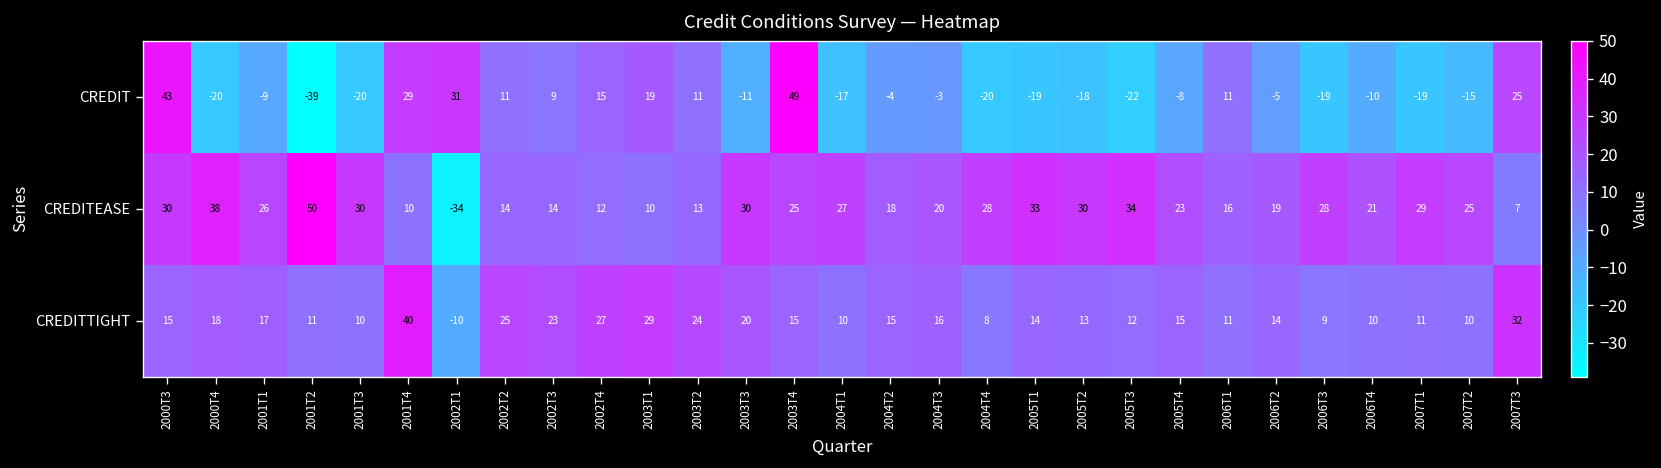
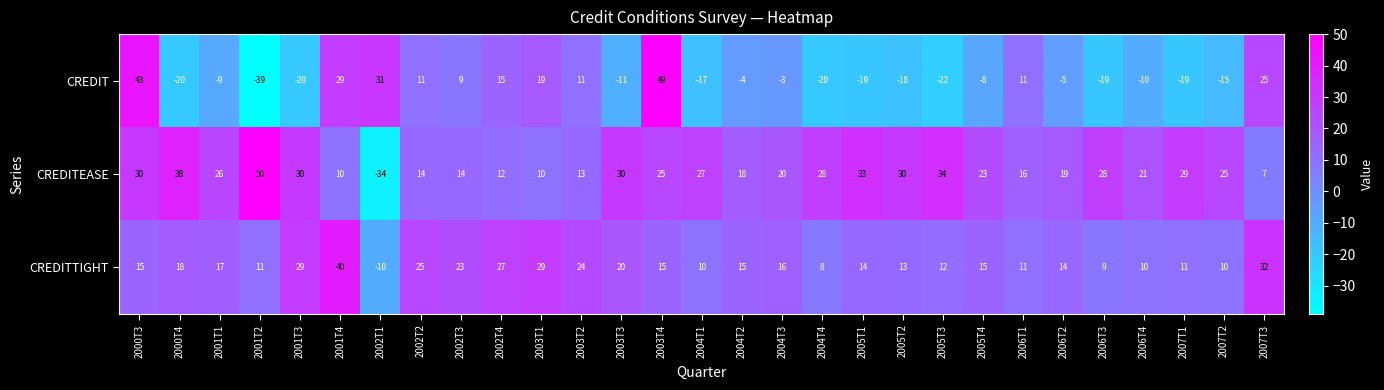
  {
    "CREDIT": {
      "2000T3": 43,
      "2000T4": -20,
      "2001T1": -9,
      "2001T2": -39,
      "2001T3": -20,
      "2001T4": 29,
      "2002T1": 31,
      "2002T2": 11,
      "2002T3": 9,
      "2002T4": 15,
      "2003T1": 19,
      "2003T2": 11,
      "2003T3": -11,
      "2003T4": 49,
      "2004T1": -17,
      "2004T2": -4,
      "2004T3": -3,
      "2004T4": -20,
      "2005T1": -19,
      "2005T2": -18,
      "2005T3": -22,
      "2005T4": -8,
      "2006T1": 11,
      "2006T2": -5,
      "2006T3": -19,
      "2006T4": -10,
      "2007T1": -19,
      "2007T2": -15,
      "2007T3": 25
    },
    "CREDITEASE": {
      "2000T3": 30,
      "2000T4": 38,
      "2001T1": 26,
      "2001T2": 50,
      "2001T3": 30,
      "2001T4": 10,
      "2002T1": -34,
      "2002T2": 14,
      "2002T3": 14,
      "2002T4": 12,
      "2003T1": 10,
      "2003T2": 13,
      "2003T3": 30,
      "2003T4": 25,
      "2004T1": 27,
      "2004T2": 18,
      "2004T3": 20,
      "2004T4": 28,
      "2005T1": 33,
      "2005T2": 30,
      "2005T3": 34,
      "2005T4": 23,
      "2006T1": 16,
      "2006T2": 19,
      "2006T3": 28,
      "2006T4": 21,
      "2007T1": 29,
      "2007T2": 25,
      "2007T3": 7
    },
    "CREDITTIGHT": {
      "2000T3": 15,
      "2000T4": 18,
      "2001T1": 17,
      "2001T2": 11,
-     "2001T3": 10,
+     "2001T3": 29,
      "2001T4": 40,
      "2002T1": -10,
      "2002T2": 25,
      "2002T3": 23,
      "2002T4": 27,
      "2003T1": 29,
      "2003T2": 24,
      "2003T3": 20,
      "2003T4": 15,
      "2004T1": 10,
      "2004T2": 15,
      "2004T3": 16,
      "2004T4": 8,
      "2005T1": 14,
      "2005T2": 13,
      "2005T3": 12,
      "2005T4": 15,
      "2006T1": 11,
      "2006T2": 14,
      "2006T3": 9,
      "2006T4": 10,
      "2007T1": 11,
      "2007T2": 10,
      "2007T3": 32
    }
  }
